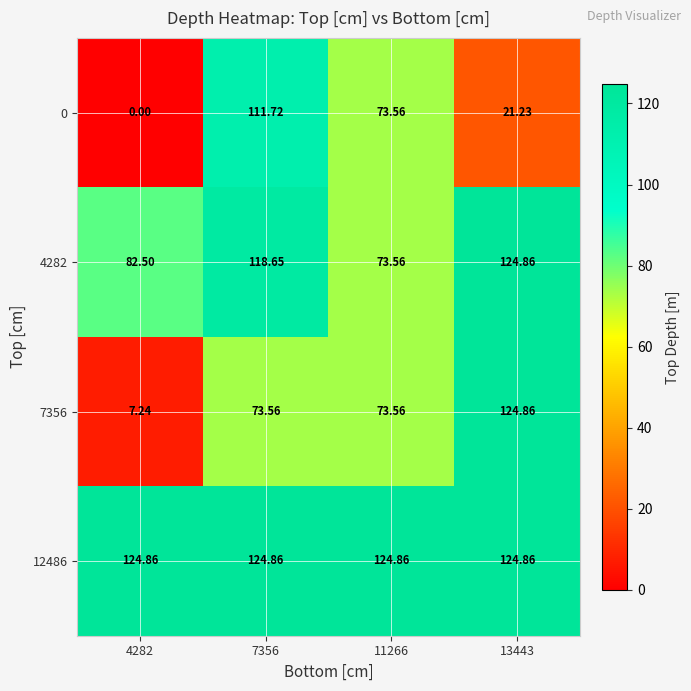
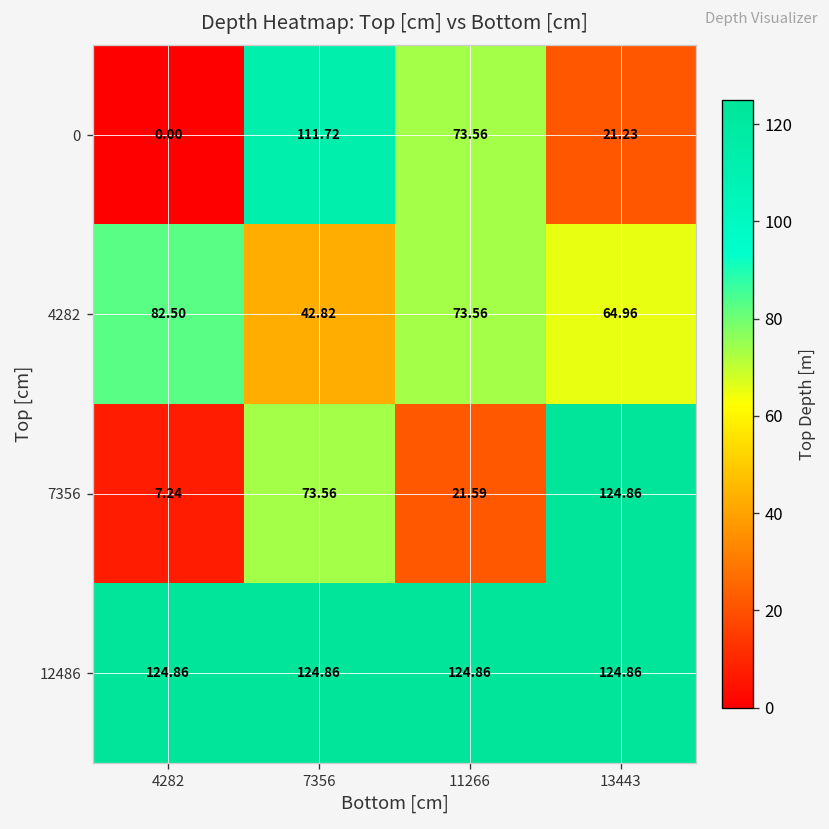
  {
    "0": {
      "4282": 0.00,
      "7356": 111.72,
      "11266": 73.56,
      "13443": 21.23
    },
    "4282": {
      "4282": 82.50,
-     "7356": 118.65,
+     "7356": 42.82,
      "11266": 73.56,
-     "13443": 124.86
+     "13443": 64.96
    },
    "7356": {
      "4282": 7.24,
      "7356": 73.56,
-     "11266": 73.56,
+     "11266": 21.59,
      "13443": 124.86
    },
    "12486": {
      "4282": 124.86,
      "7356": 124.86,
      "11266": 124.86,
      "13443": 124.86
    }
  }
